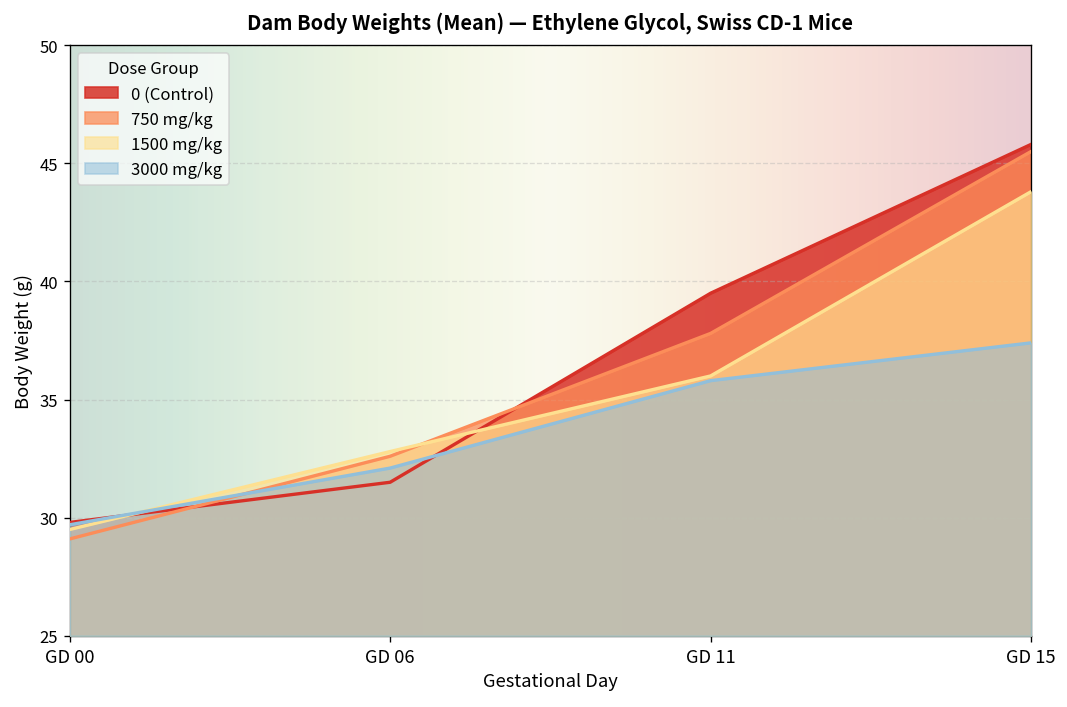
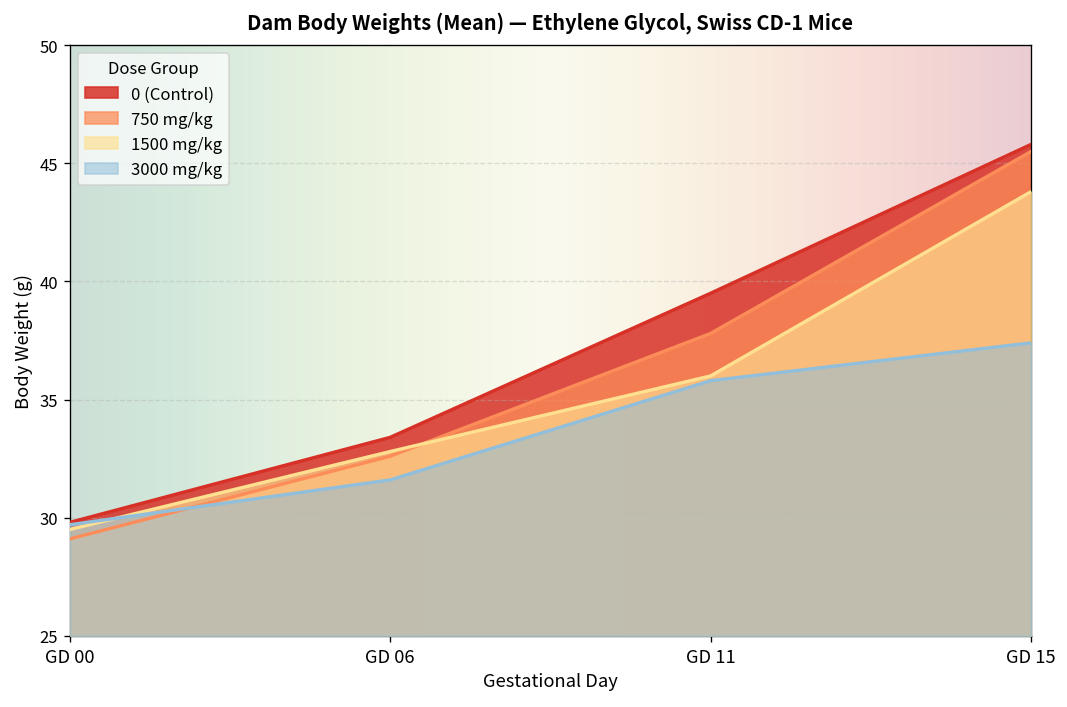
  {
    "0 (Control)": {
-     "GD 06": 31.5,
+     "GD 06": 33.4,
      "GD 11": 39.5,
      "GD 15": 45.8
    },
    "750 mg/kg": {
      "GD 00": 29.1,
      "GD 06": 32.6,
      "GD 11": 37.8,
      "GD 15": 45.5
    },
    "1500 mg/kg": {
      "GD 00": 29.5,
      "GD 06": 32.8,
      "GD 11": 36.0,
      "GD 15": 43.8
    },
    "3000 mg/kg": {
-     "GD 06": 32.1,
+     "GD 06": 31.6,
      "GD 11": 35.8,
      "GD 15": 37.4
    }
  }
